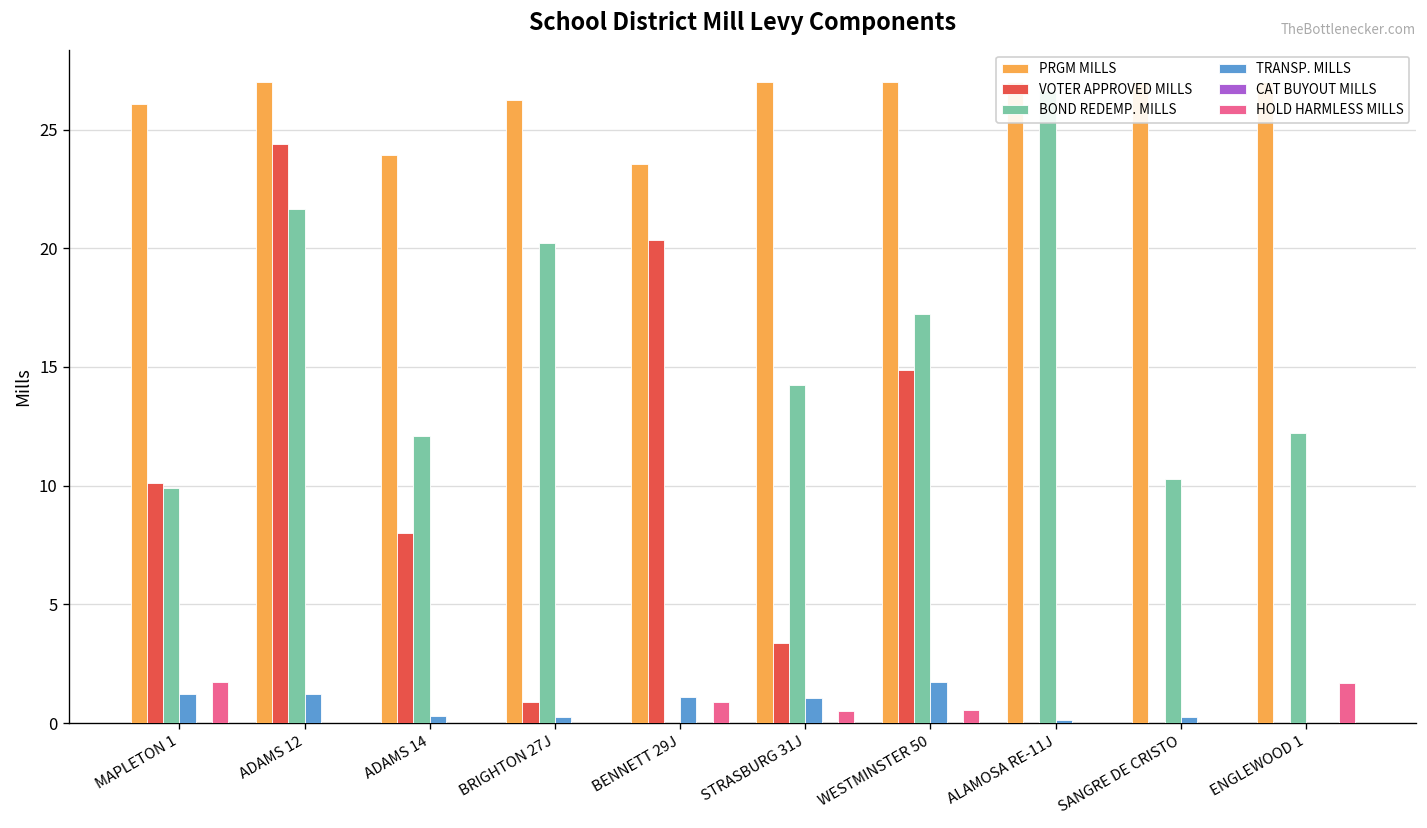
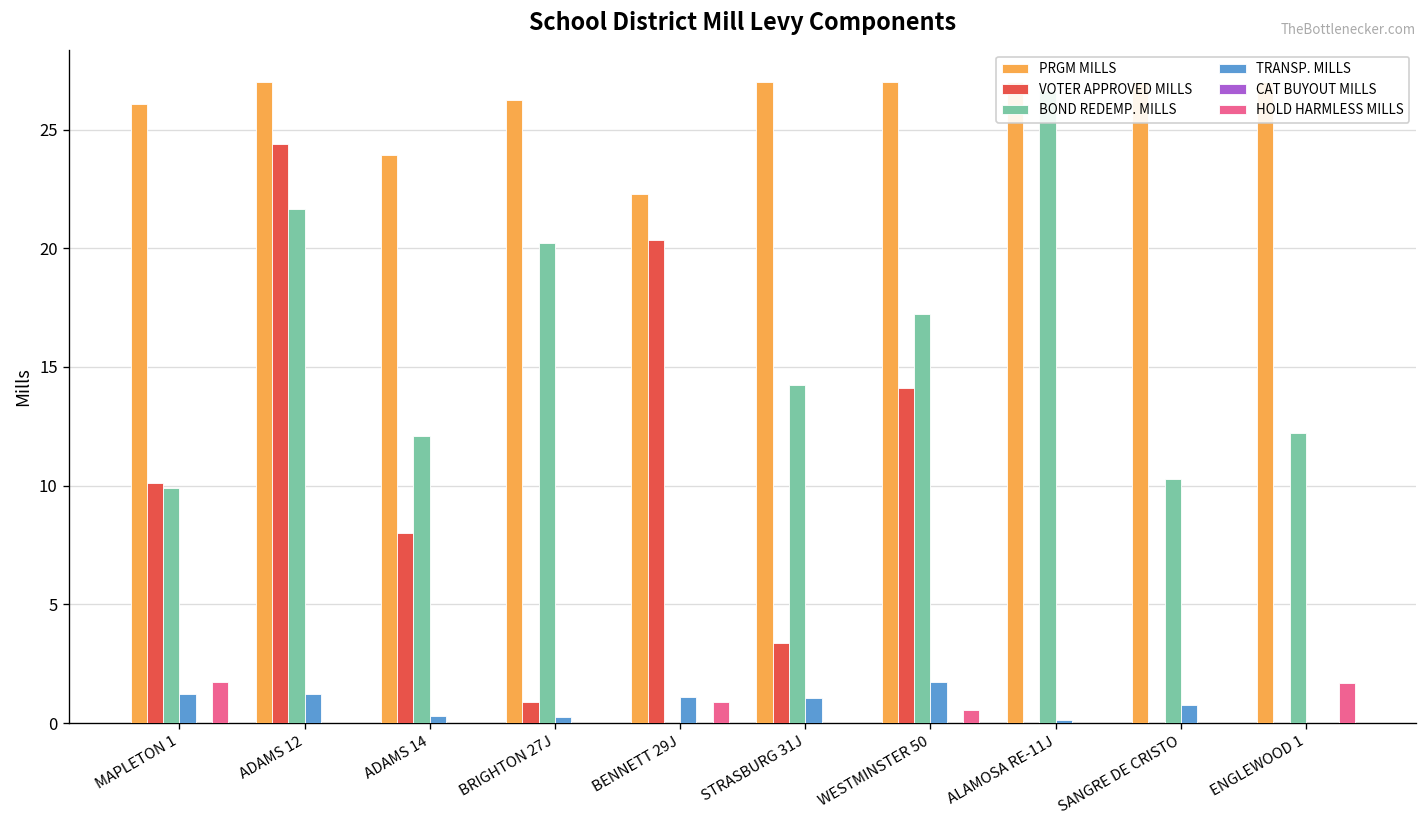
  {
    "PRGM MILLS": {
      "MAPLETON 1": 26.1,
      "ADAMS 12": 27.0,
      "ADAMS 14": 23.9,
      "BRIGHTON 27J": 26.3,
-     "BENNETT 29J": 23.5,
+     "BENNETT 29J": 22.3,
      "STRASBURG 31J": 27.0,
      "WESTMINSTER 50": 27.0
    },
    "VOTER APPROVED MILLS": {
      "MAPLETON 1": 10.1,
      "ADAMS 12": 24.4,
      "ADAMS 14": 8.0,
      "BRIGHTON 27J": 0.9,
      "BENNETT 29J": 20.4,
      "STRASBURG 31J": 3.4,
-     "WESTMINSTER 50": 14.9,
+     "WESTMINSTER 50": 14.1,
      "ALAMOSA RE-11J": 0.0,
      "SANGRE DE CRISTO": 0.0,
      "ENGLEWOOD 1": 0.0
    },
    "BOND REDEMP. MILLS": {
      "MAPLETON 1": 9.9,
      "ADAMS 12": 21.7,
      "ADAMS 14": 12.1,
      "BRIGHTON 27J": 20.2,
      "BENNETT 29J": 0.0,
      "STRASBURG 31J": 14.2,
      "WESTMINSTER 50": 17.2,
      "SANGRE DE CRISTO": 10.3,
      "ENGLEWOOD 1": 12.2
    },
    "TRANSP. MILLS": {
      "MAPLETON 1": 1.2,
      "ADAMS 12": 1.2,
      "ADAMS 14": 0.3,
      "BRIGHTON 27J": 0.3,
      "BENNETT 29J": 1.1,
      "STRASBURG 31J": 1.1,
      "WESTMINSTER 50": 1.7,
      "ALAMOSA RE-11J": 0.1,
-     "SANGRE DE CRISTO": 0.2,
+     "SANGRE DE CRISTO": 0.7,
      "ENGLEWOOD 1": 0.0
    },
    "CAT BUYOUT MILLS": {
      "MAPLETON 1": 0.0,
      "ADAMS 12": 0.0,
      "ADAMS 14": 0.0,
      "BRIGHTON 27J": 0.0,
      "BENNETT 29J": 0.0,
      "STRASBURG 31J": 0.0,
      "WESTMINSTER 50": 0.0,
      "ALAMOSA RE-11J": 0.0,
      "SANGRE DE CRISTO": 0.0,
      "ENGLEWOOD 1": 0.0
    },
    "HOLD HARMLESS MILLS": {
      "MAPLETON 1": 1.7,
      "ADAMS 12": 0.0,
      "ADAMS 14": 0.0,
      "BRIGHTON 27J": 0.0,
      "BENNETT 29J": 0.9,
-     "STRASBURG 31J": 0.5,
+     "STRASBURG 31J": 0.0,
      "WESTMINSTER 50": 0.6,
      "ALAMOSA RE-11J": 0.0,
      "SANGRE DE CRISTO": 0.0,
      "ENGLEWOOD 1": 1.7
    }
  }
